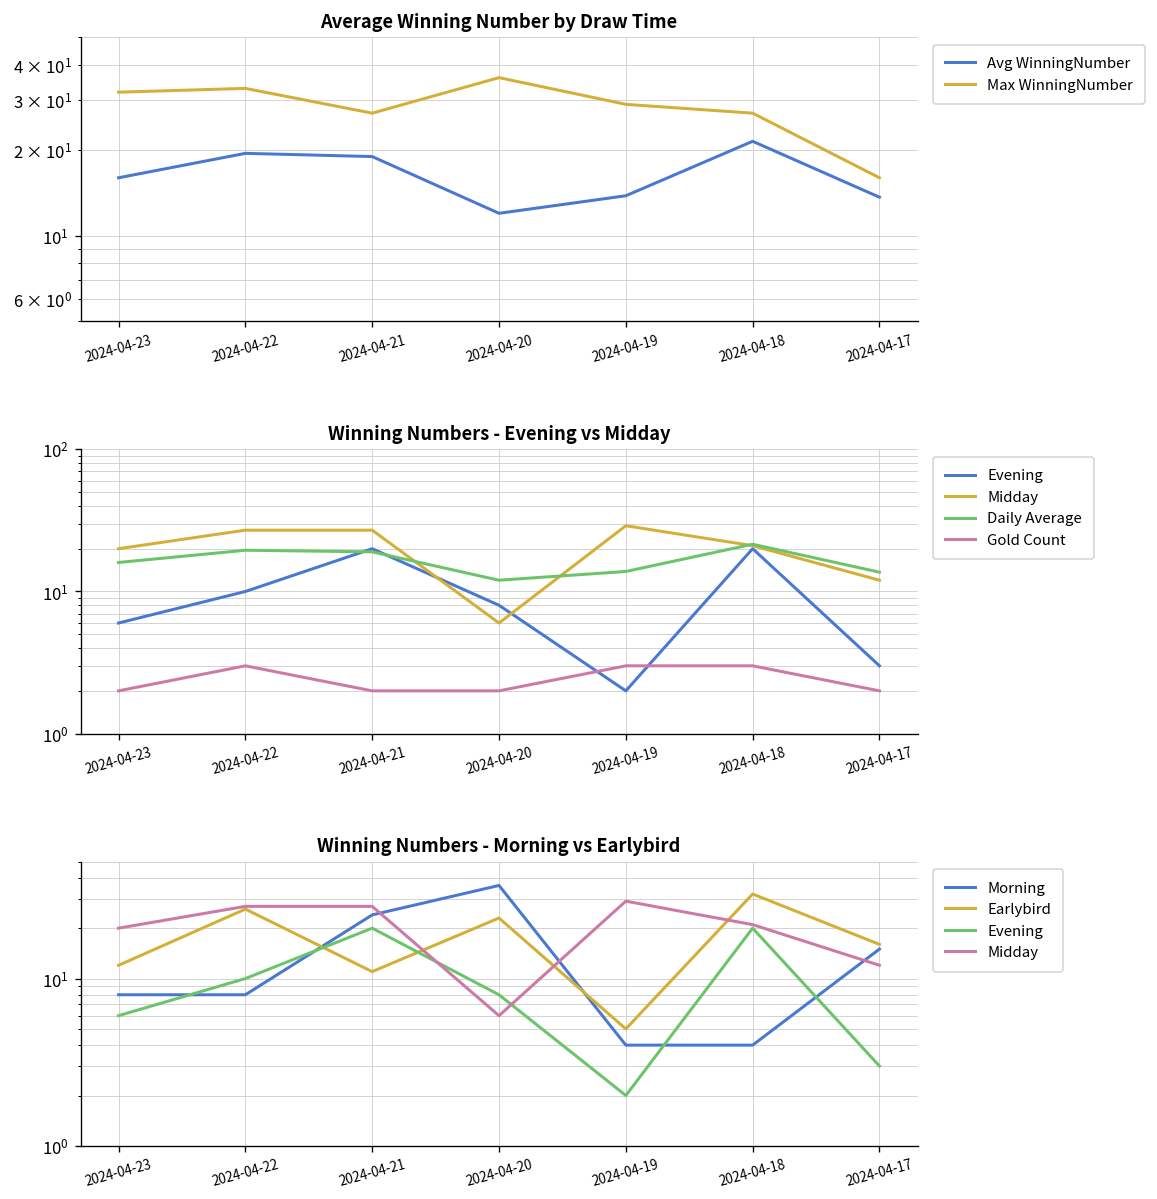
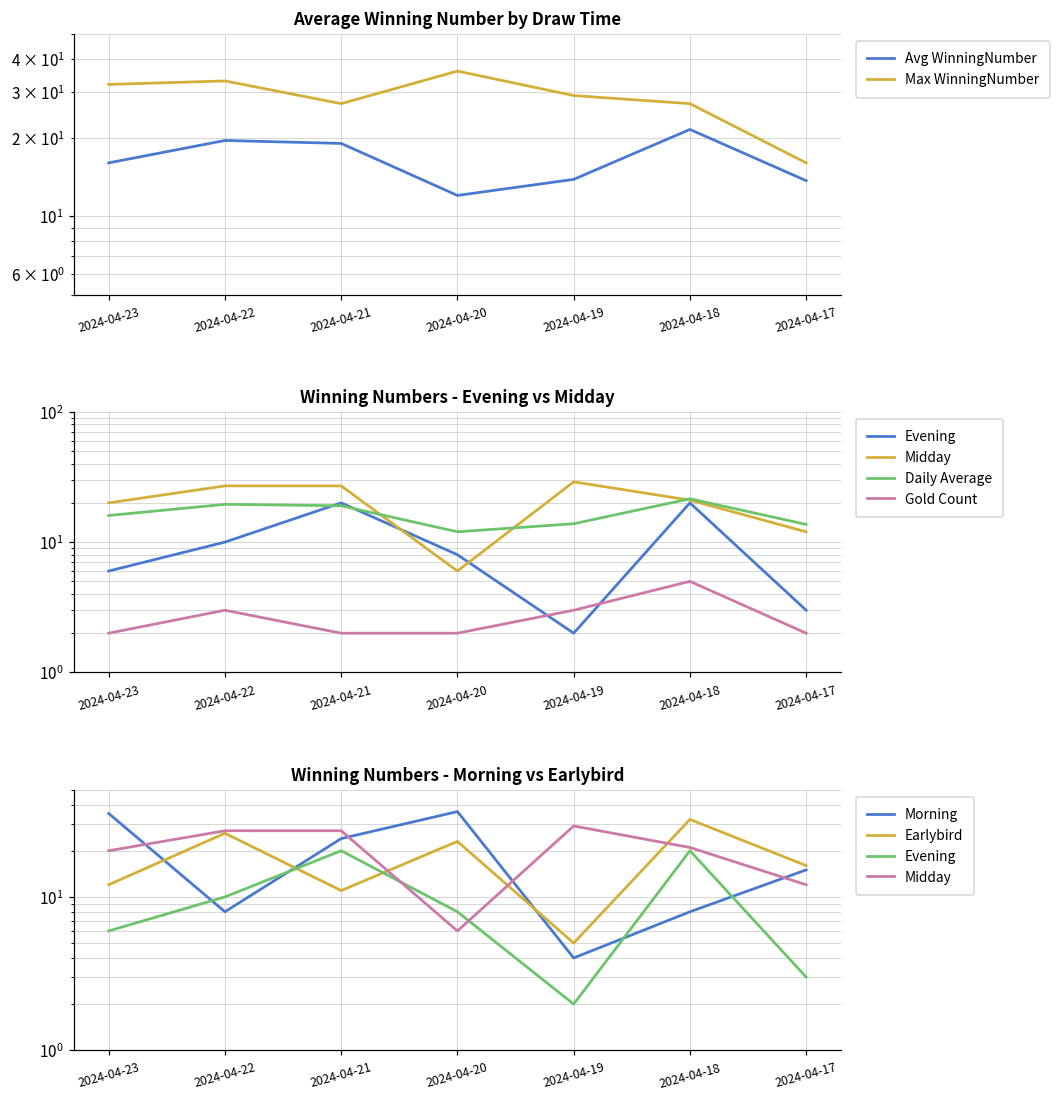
  {
    "Winning Numbers - Evening vs Midday": {
      "Daily Average": {
        "2024-04-23": 16,
        "2024-04-22": 20,
        "2024-04-21": 19,
        "2024-04-20": 12,
        "2024-04-19": 14,
        "2024-04-17": 14
      },
      "Gold Count": {
        "2024-04-23": 2,
        "2024-04-22": 3,
        "2024-04-21": 2,
        "2024-04-20": 2,
        "2024-04-19": 3,
-       "2024-04-18": 3,
+       "2024-04-18": 5,
        "2024-04-17": 2
      }
    },
    "Winning Numbers - Morning vs Earlybird": {
      "Morning": {
-       "2024-04-23": 8,
+       "2024-04-23": 35,
        "2024-04-22": 8,
        "2024-04-21": 24,
        "2024-04-20": 36,
        "2024-04-19": 4,
-       "2024-04-18": 4,
+       "2024-04-18": 8,
        "2024-04-17": 15
      },
      "Earlybird": {
        "2024-04-23": 12,
        "2024-04-21": 11,
        "2024-04-20": 23,
        "2024-04-19": 5,
        "2024-04-18": 32,
        "2024-04-17": 16
      },
      "Evening": {
        "2024-04-23": 6,
        "2024-04-22": 10,
        "2024-04-21": 20,
        "2024-04-20": 8,
        "2024-04-19": 2,
        "2024-04-18": 20,
        "2024-04-17": 3
      },
      "Midday": {
        "2024-04-23": 20,
        "2024-04-21": 27,
        "2024-04-20": 6,
        "2024-04-19": 29,
        "2024-04-18": 21,
        "2024-04-17": 12
      }
    }
  }
